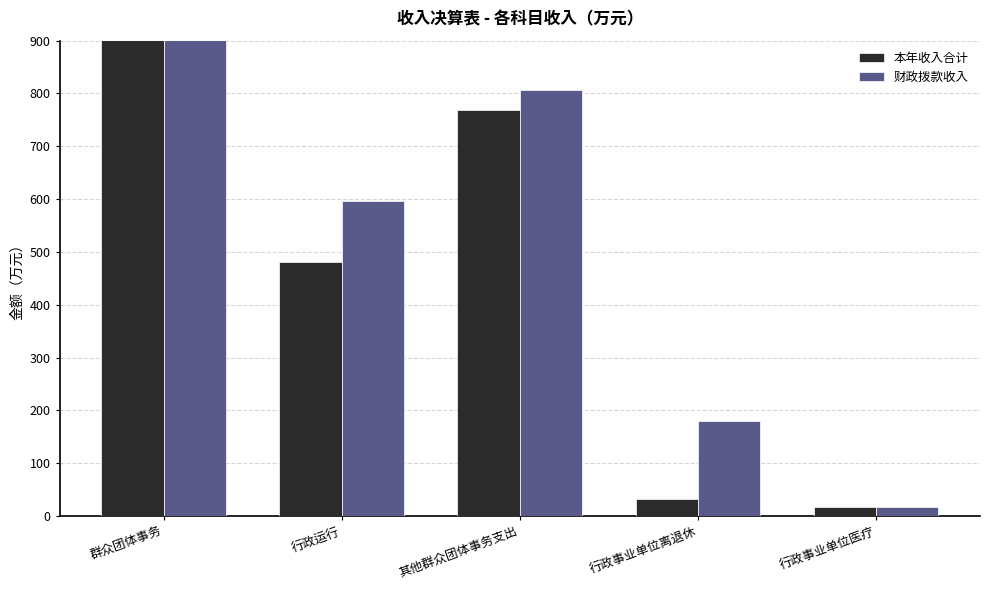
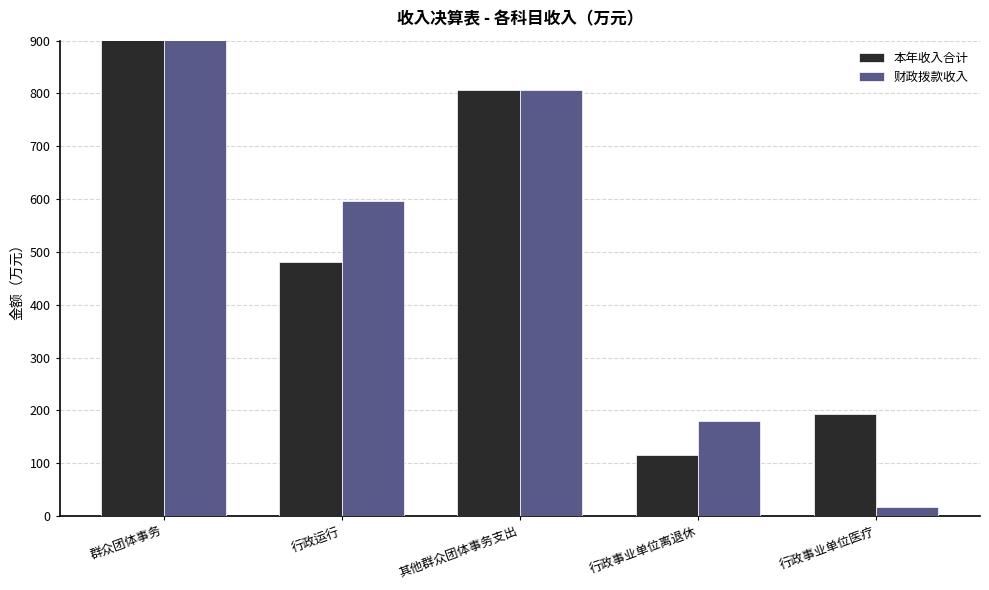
  {
    "本年收入合计": {
      "行政运行": 480,
-     "其他群众团体事务支出": 770,
-     "行政事业单位离退休": 30,
-     "行政事业单位医疗": 20
+     "其他群众团体事务支出": 810,
+     "行政事业单位离退休": 120,
+     "行政事业单位医疗": 190
    },
    "财政拨款收入": {
      "行政运行": 600,
      "其他群众团体事务支出": 810,
      "行政事业单位离退休": 180,
      "行政事业单位医疗": 20
    }
  }
